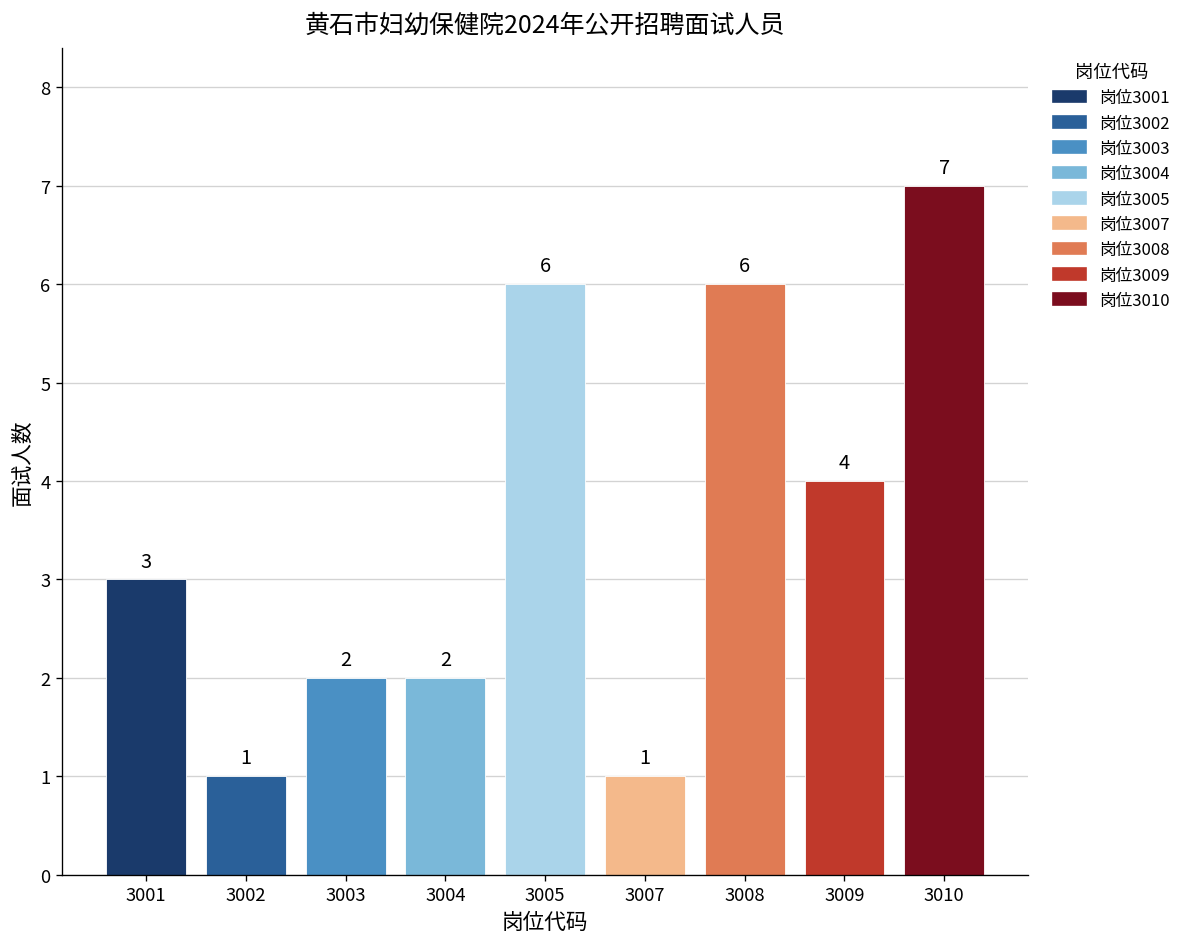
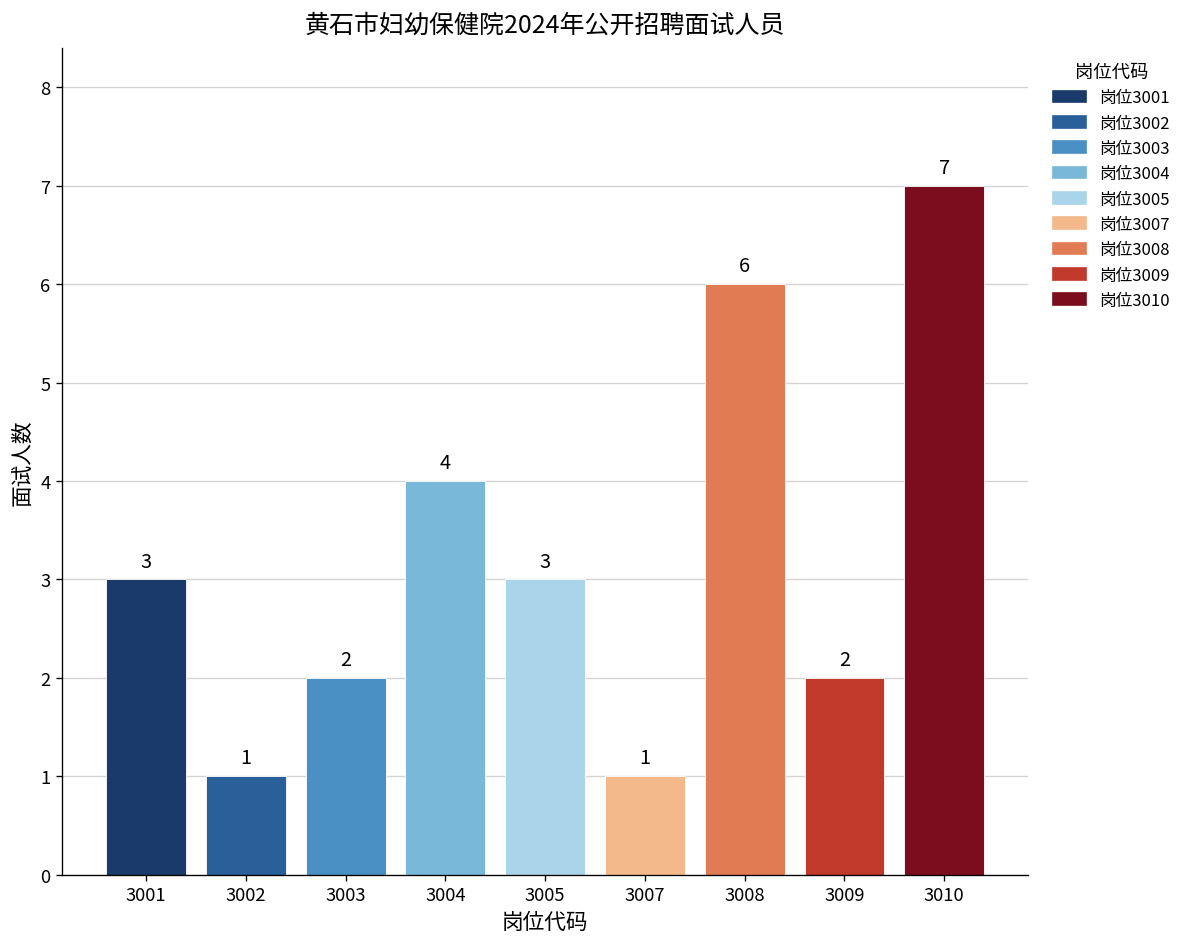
  {
    "3001": 3,
    "3002": 1,
    "3003": 2,
-   "3004": 2,
-   "3005": 6,
+   "3004": 4,
+   "3005": 3,
    "3007": 1,
    "3008": 6,
-   "3009": 4,
+   "3009": 2,
    "3010": 7
  }
